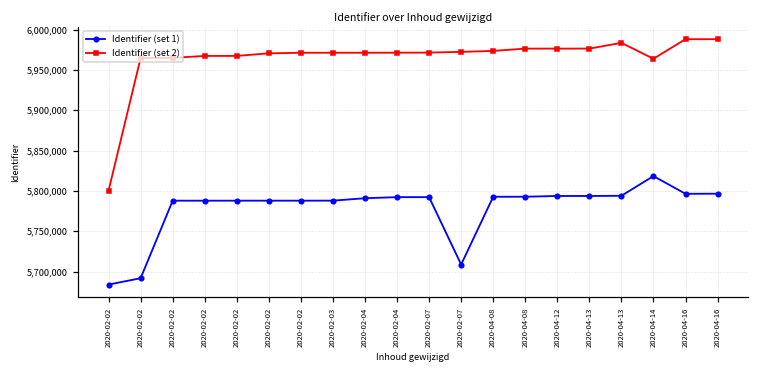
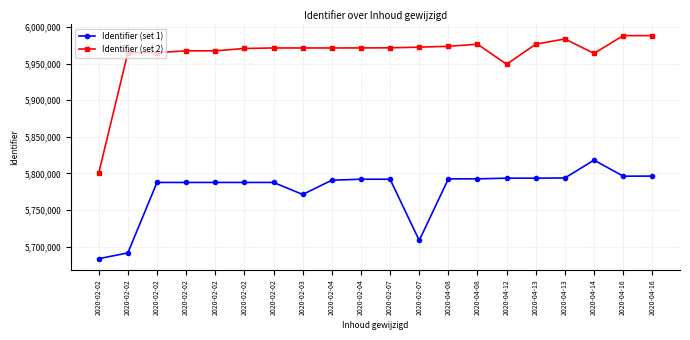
  {
    "Identifier (set 1)": {
-     "2020-02-03": "5,790,000",
+     "2020-02-03": "5,770,000",
      "2020-04-12": "5,790,000",
      "2020-04-14": "5,820,000"
    },
    "Identifier (set 2)": {
      "2020-02-03": "5,970,000",
-     "2020-04-12": "5,980,000",
+     "2020-04-12": "5,950,000",
      "2020-04-14": "5,960,000"
    }
  }
